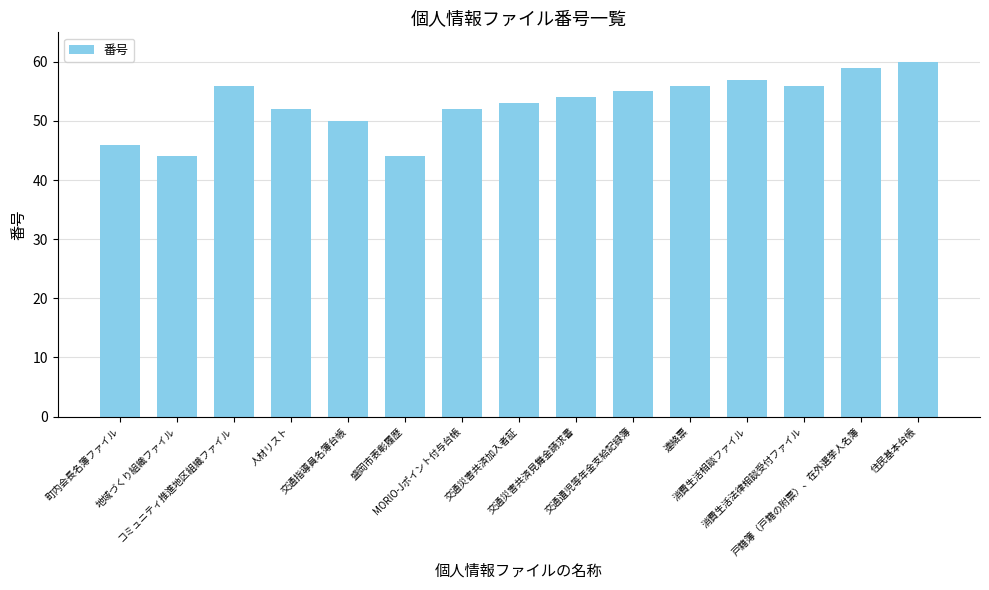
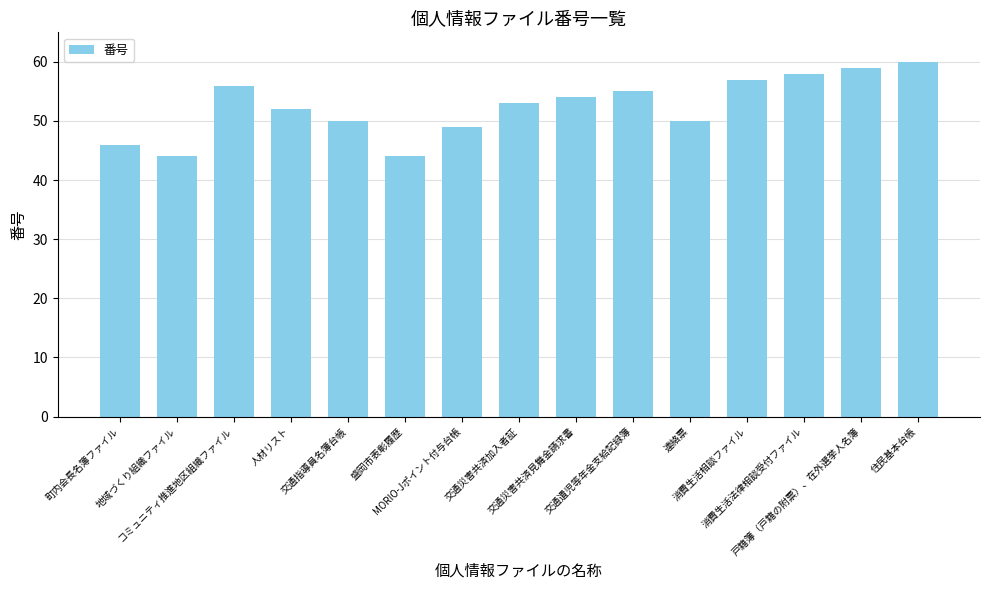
  {
    "町内会長名簿ファイル": 46,
    "地域づくり組織ファイル": 44,
    "コミュニティ推進地区組織ファイル": 56,
    "人材リスト": 52,
    "交通指導員名簿台帳": 50,
    "盛岡市表彰履歴": 44,
-   "MORIO-Jポイント付与台帳": 52,
+   "MORIO-Jポイント付与台帳": 49,
    "交通災害共済加入者証": 53,
    "交通災害共済見舞金請求書": 54,
    "交通遺児等年金支給記録簿": 55,
-   "連絡票": 56,
+   "連絡票": 50,
    "消費生活相談ファイル": 57,
-   "消費生活法律相談受付ファイル": 56,
+   "消費生活法律相談受付ファイル": 58,
    "戸籍簿（戸籍の附票）、在外選挙人名簿": 59,
    "住民基本台帳": 60
  }
